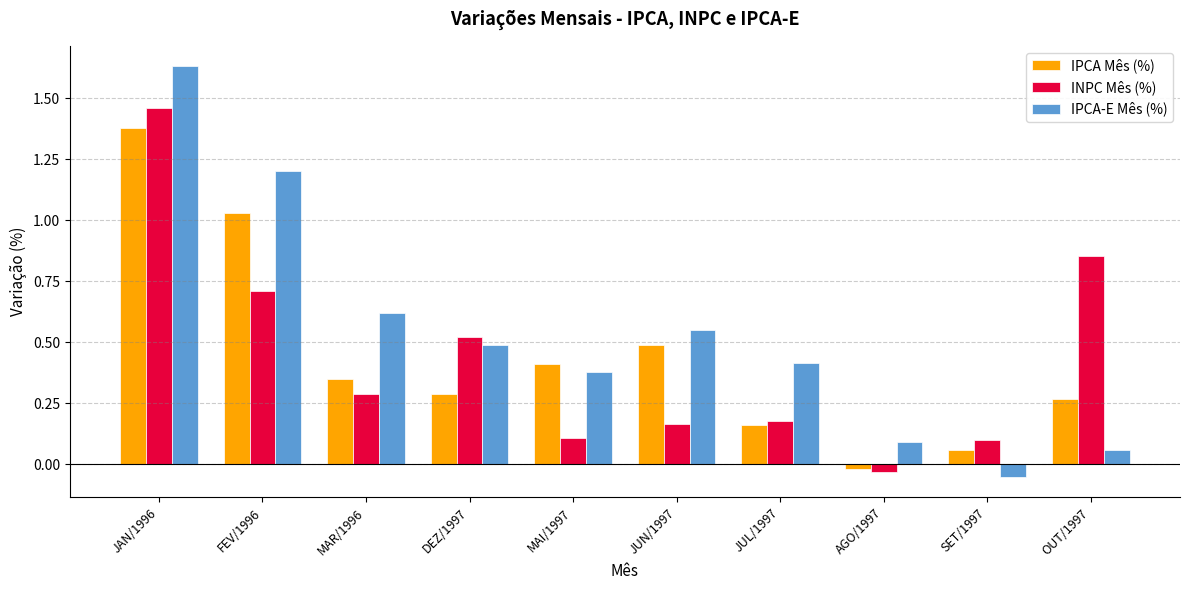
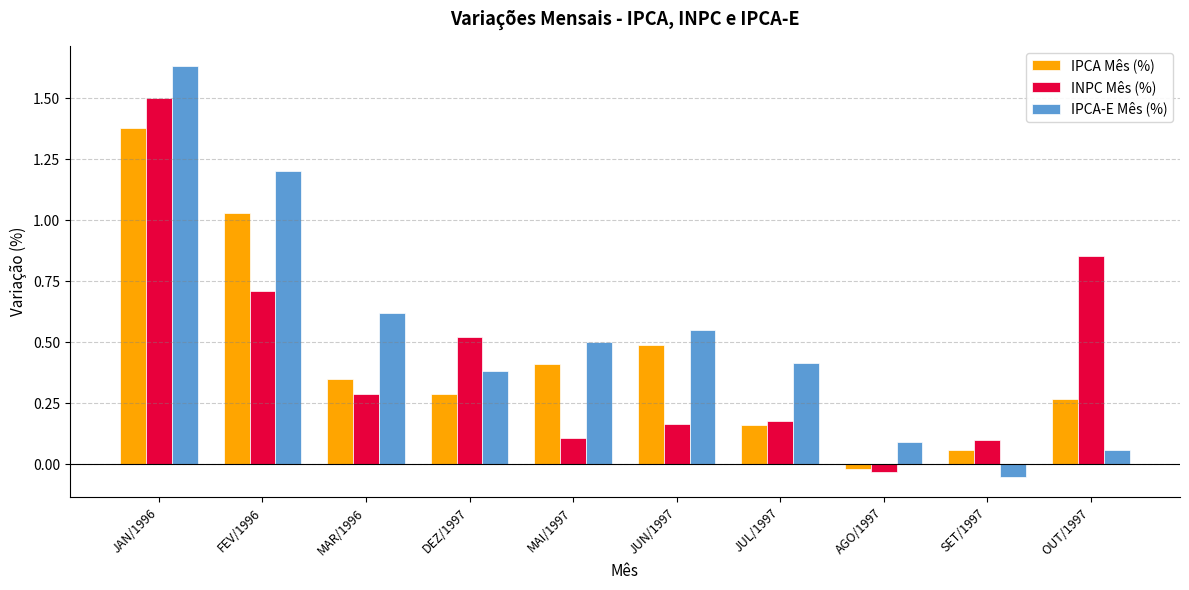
  {
    "IPCA Mês (%)": {
      "JAN/1996": 1.38,
      "FEV/1996": 1.03,
      "MAR/1996": 0.35,
      "DEZ/1997": 0.29,
      "MAI/1997": 0.41,
      "JUN/1997": 0.49,
      "JUL/1997": 0.16,
      "AGO/1997": -0.02,
      "SET/1997": 0.06,
      "OUT/1997": 0.27
    },
    "INPC Mês (%)": {
-     "JAN/1996": 1.46,
+     "JAN/1996": 1.50,
      "FEV/1996": 0.71,
      "MAR/1996": 0.29,
      "DEZ/1997": 0.52,
      "MAI/1997": 0.11,
      "JUN/1997": 0.16,
      "JUL/1997": 0.18,
      "AGO/1997": -0.03,
      "SET/1997": 0.10,
      "OUT/1997": 0.85
    },
    "IPCA-E Mês (%)": {
      "JAN/1996": 1.63,
      "FEV/1996": 1.20,
      "MAR/1996": 0.62,
-     "DEZ/1997": 0.49,
-     "MAI/1997": 0.38,
+     "DEZ/1997": 0.38,
+     "MAI/1997": 0.50,
      "JUN/1997": 0.55,
      "JUL/1997": 0.41,
      "AGO/1997": 0.09,
      "SET/1997": -0.05,
      "OUT/1997": 0.06
    }
  }
